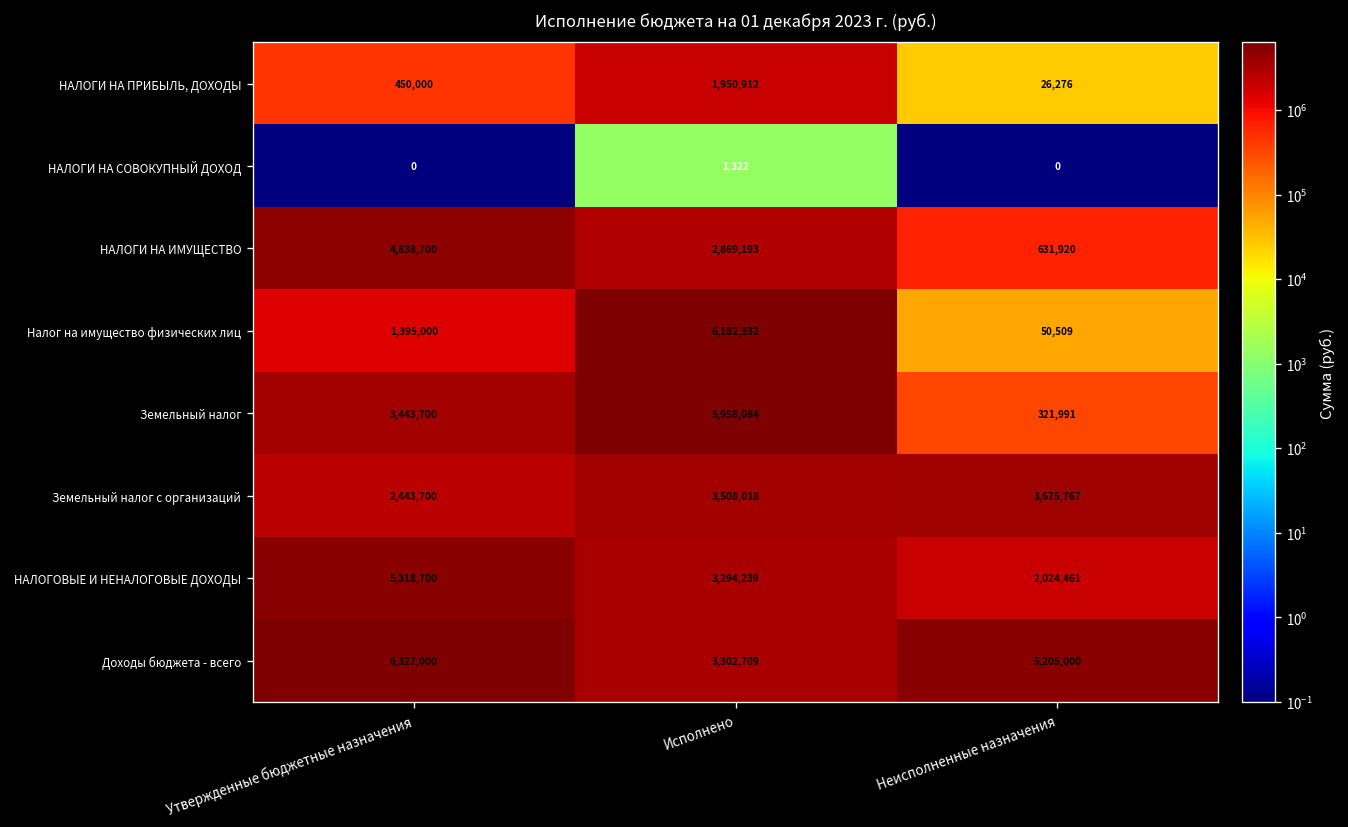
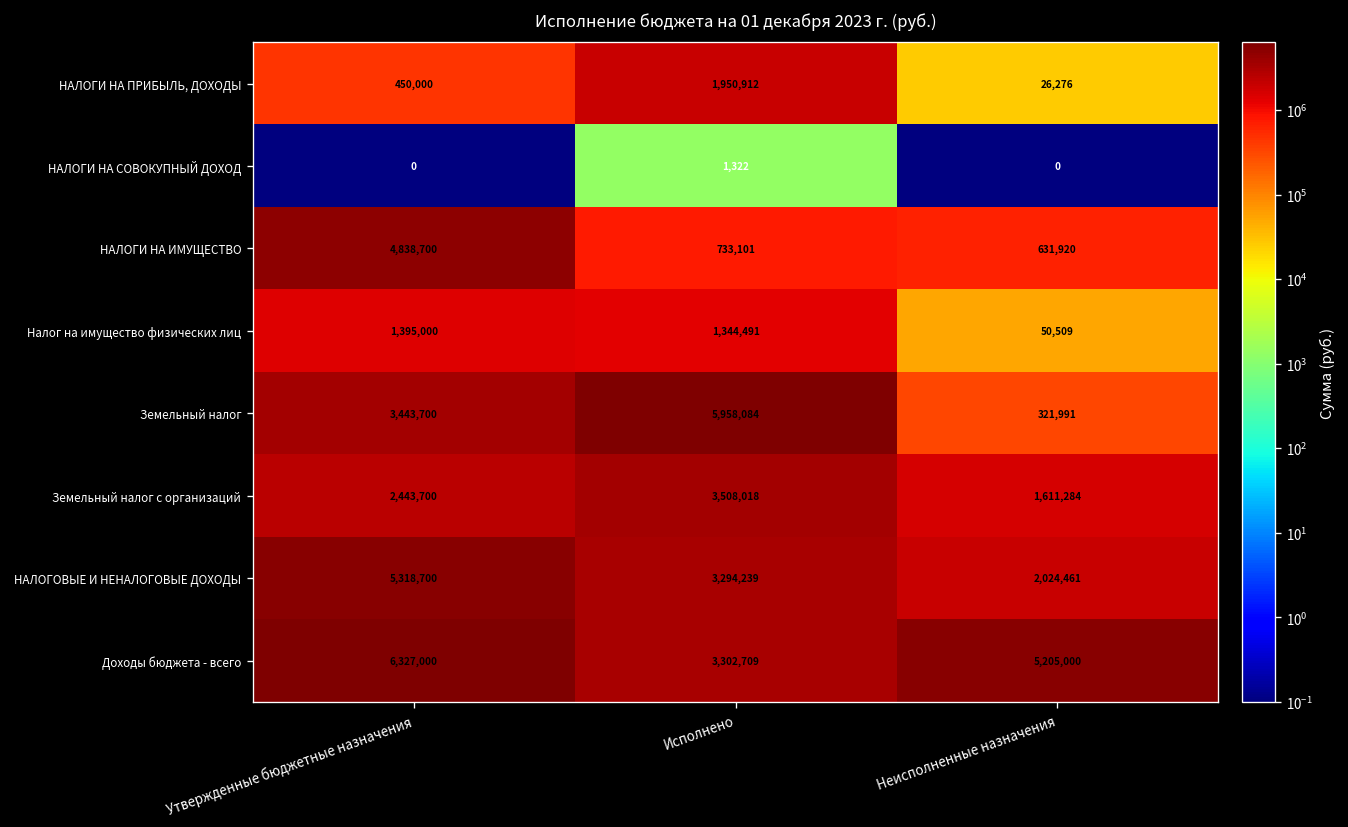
  {
    "НАЛОГИ НА ПРИБЫЛЬ, ДОХОДЫ": {
      "Утвержденные бюджетные назначения": "450,000",
      "Исполнено": "1,950,912",
      "Неисполненные назначения": "26,276"
    },
    "НАЛОГИ НА СОВОКУПНЫЙ ДОХОД": {
      "Утвержденные бюджетные назначения": "0",
      "Исполнено": "1,322",
      "Неисполненные назначения": "0"
    },
    "НАЛОГИ НА ИМУЩЕСТВО": {
      "Утвержденные бюджетные назначения": "4,838,700",
-     "Исполнено": "2,869,193",
+     "Исполнено": "733,101",
      "Неисполненные назначения": "631,920"
    },
    "Налог на имущество физических лиц": {
      "Утвержденные бюджетные назначения": "1,395,000",
-     "Исполнено": "6,182,332",
+     "Исполнено": "1,344,491",
      "Неисполненные назначения": "50,509"
    },
    "Земельный налог": {
      "Утвержденные бюджетные назначения": "3,443,700",
      "Исполнено": "5,958,084",
      "Неисполненные назначения": "321,991"
    },
    "Земельный налог с организаций": {
      "Утвержденные бюджетные назначения": "2,443,700",
      "Исполнено": "3,508,018",
-     "Неисполненные назначения": "3,675,767"
+     "Неисполненные назначения": "1,611,284"
    },
    "НАЛОГОВЫЕ И НЕНАЛОГОВЫЕ ДОХОДЫ": {
      "Утвержденные бюджетные назначения": "5,318,700",
      "Исполнено": "3,294,239",
      "Неисполненные назначения": "2,024,461"
    },
    "Доходы бюджета - всего": {
      "Утвержденные бюджетные назначения": "6,327,000",
      "Исполнено": "3,302,709",
      "Неисполненные назначения": "5,205,000"
    }
  }
